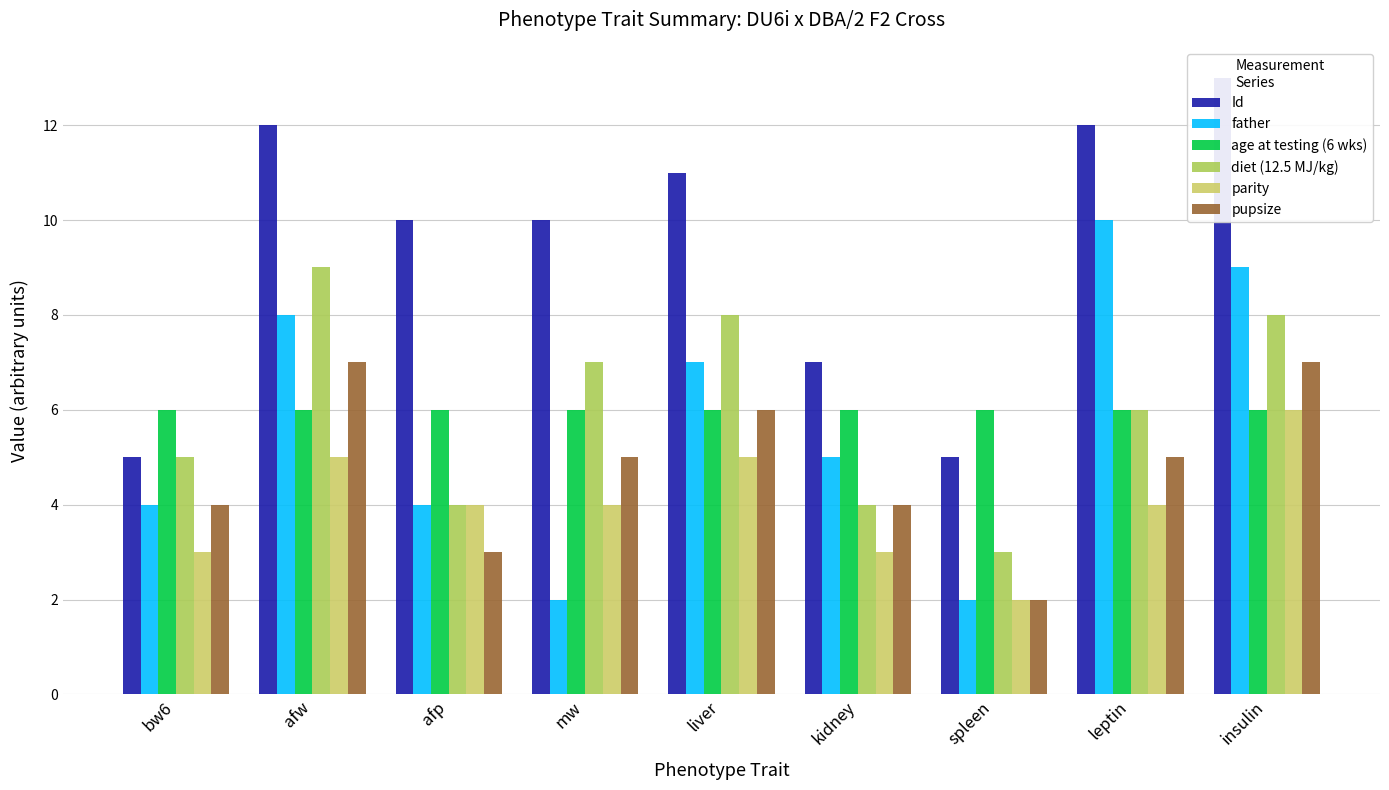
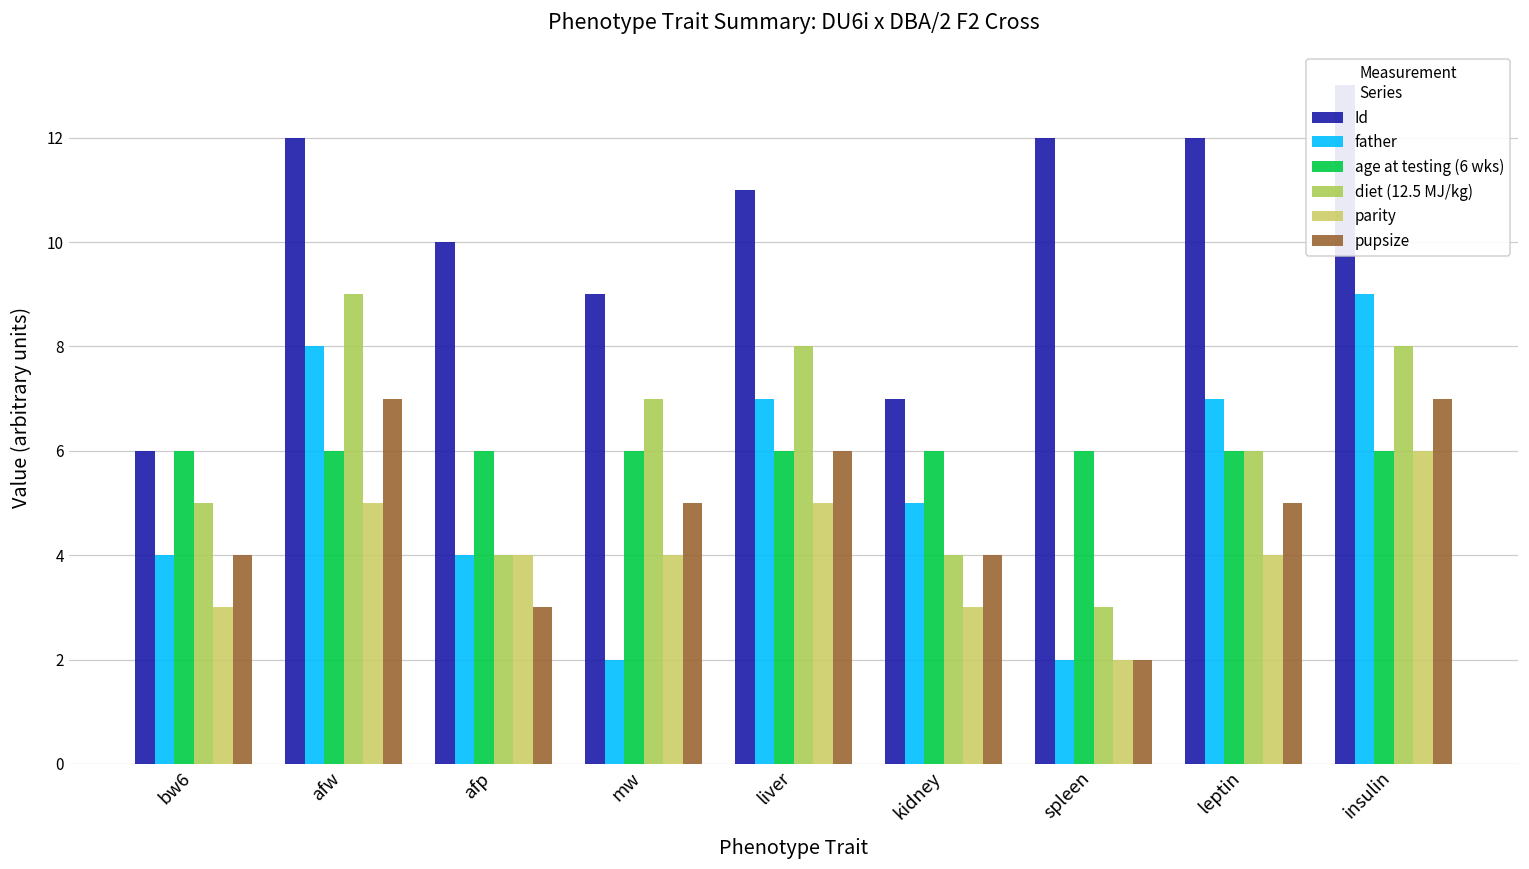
  {
    "Id": {
-     "bw6": 5,
+     "bw6": 6,
      "afw": 12,
      "afp": 10,
-     "mw": 10,
+     "mw": 9,
      "liver": 11,
      "kidney": 7,
-     "spleen": 5,
+     "spleen": 12,
      "leptin": 12
    },
    "father": {
      "bw6": 4,
      "afw": 8,
      "afp": 4,
      "mw": 2,
      "liver": 7,
      "kidney": 5,
      "spleen": 2,
-     "leptin": 10,
+     "leptin": 7,
      "insulin": 9
    },
    "age at testing (6 wks)": {
      "bw6": 6,
      "afw": 6,
      "afp": 6,
      "mw": 6,
      "liver": 6,
      "kidney": 6,
      "spleen": 6,
      "leptin": 6,
      "insulin": 6
    },
    "pupsize": {
      "bw6": 4,
      "afw": 7,
      "afp": 3,
      "mw": 5,
      "liver": 6,
      "kidney": 4,
      "spleen": 2,
      "leptin": 5,
      "insulin": 7
    }
  }
